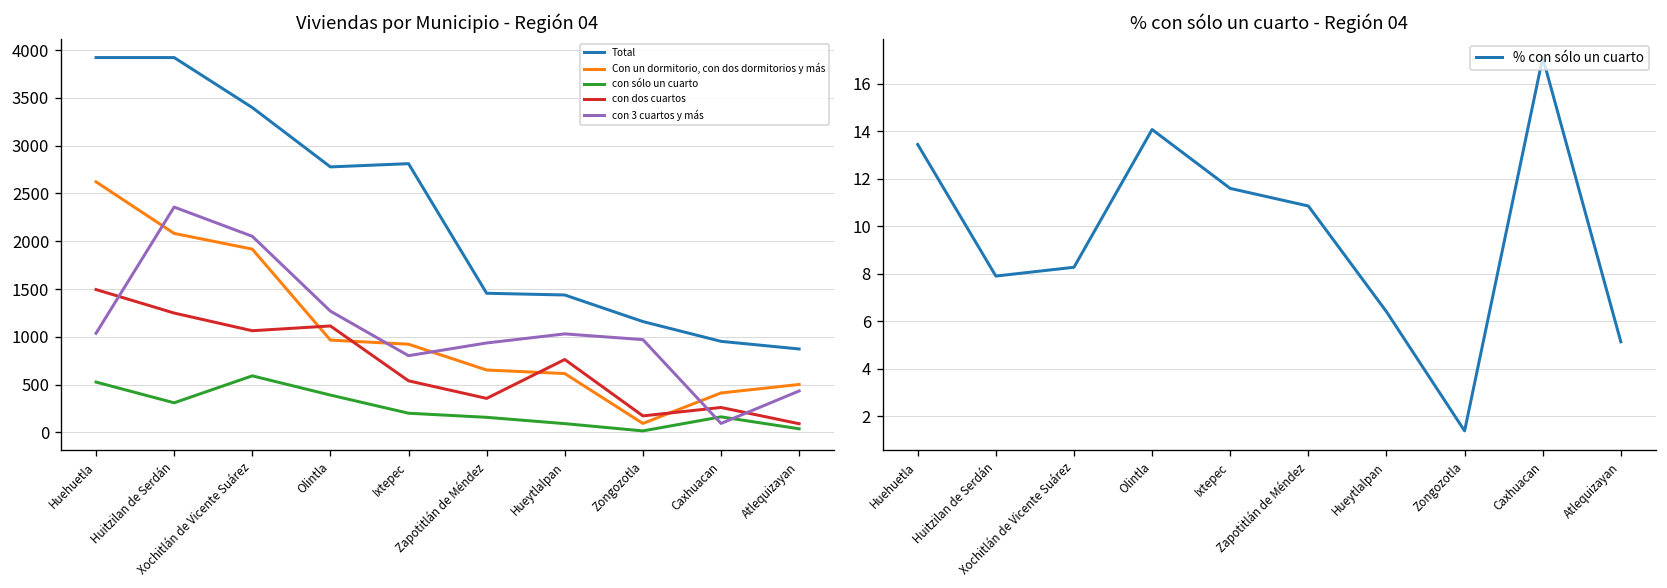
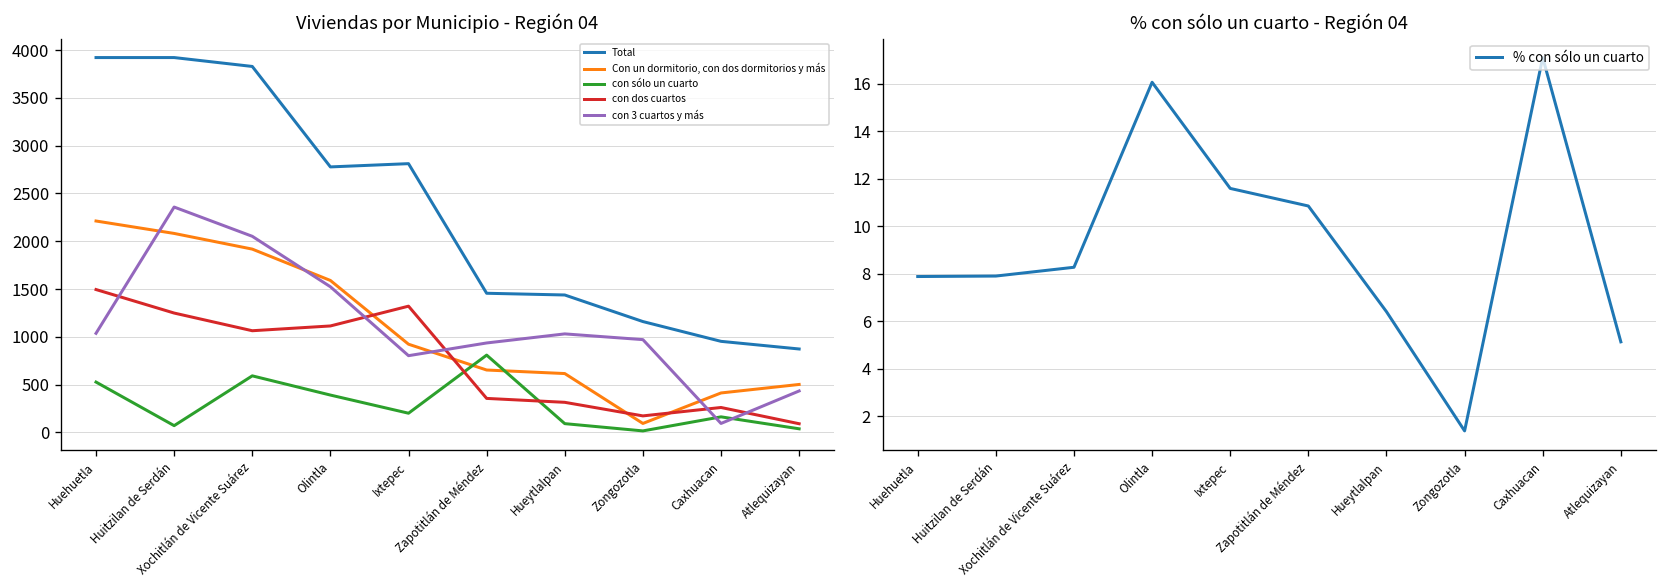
  {
    "Viviendas por Municipio - Región 04": {
      "Total": {
        "Huehuetla": 3900,
        "Huitzilan de Serdán": 3900,
-       "Xochitlán de Vicente Suárez": 3400,
+       "Xochitlán de Vicente Suárez": 3800,
        "Olintla": 2800,
        "Ixtepec": 2800,
        "Zapotitlán de Méndez": 1500,
        "Hueytlalpan": 1400,
        "Zongozotla": 1200,
        "Caxhuacan": 1000,
        "Atlequizayan": 900
      },
      "Con un dormitorio, con dos dormitorios y más": {
-       "Huehuetla": 2600,
+       "Huehuetla": 2200,
        "Huitzilan de Serdán": 2100,
        "Xochitlán de Vicente Suárez": 1900,
-       "Olintla": 1000,
+       "Olintla": 1600,
        "Ixtepec": 900,
        "Zapotitlán de Méndez": 700,
        "Hueytlalpan": 600,
        "Zongozotla": 100,
        "Caxhuacan": 400,
        "Atlequizayan": 500
      },
      "con sólo un cuarto": {
        "Huehuetla": 500,
-       "Huitzilan de Serdán": 300,
+       "Huitzilan de Serdán": 100,
        "Xochitlán de Vicente Suárez": 600,
        "Olintla": 400,
        "Ixtepec": 200,
-       "Zapotitlán de Méndez": 200,
+       "Zapotitlán de Méndez": 800,
        "Hueytlalpan": 100,
        "Zongozotla": 0,
        "Caxhuacan": 200,
        "Atlequizayan": 0
      },
      "con dos cuartos": {
        "Huehuetla": 1500,
        "Huitzilan de Serdán": 1200,
        "Xochitlán de Vicente Suárez": 1100,
        "Olintla": 1100,
-       "Ixtepec": 500,
+       "Ixtepec": 1300,
        "Zapotitlán de Méndez": 400,
-       "Hueytlalpan": 800,
+       "Hueytlalpan": 300,
        "Zongozotla": 200,
        "Caxhuacan": 300,
        "Atlequizayan": 100
      },
      "con 3 cuartos y más": {
        "Huehuetla": 1000,
        "Huitzilan de Serdán": 2400,
        "Xochitlán de Vicente Suárez": 2100,
-       "Olintla": 1300,
+       "Olintla": 1500,
        "Ixtepec": 800,
        "Zapotitlán de Méndez": 900,
        "Hueytlalpan": 1000,
        "Zongozotla": 1000,
        "Caxhuacan": 100,
        "Atlequizayan": 400
      }
    },
    "% con sólo un cuarto - Región 04": {
-     "Huehuetla": 13.4,
+     "Huehuetla": 7.9,
      "Huitzilan de Serdán": 7.9,
      "Xochitlán de Vicente Suárez": 8.3,
-     "Olintla": 14.1,
+     "Olintla": 16.1,
      "Ixtepec": 11.6,
      "Zapotitlán de Méndez": 10.9,
      "Hueytlalpan": 6.4,
      "Zongozotla": 1.4,
      "Atlequizayan": 5.1
    }
  }
